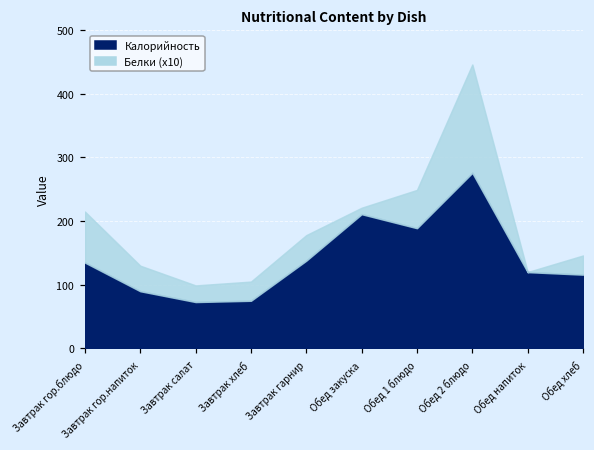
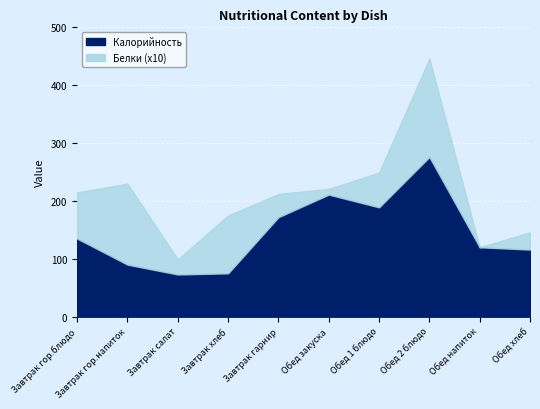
  {
    "Калорийность": {
      "Завтрак гор.блюдо": 140,
      "Завтрак гор.напиток": 90,
      "Завтрак салат": 70,
      "Завтрак хлеб": 80,
-     "Завтрак гарнир": 140,
+     "Завтрак гарнир": 170,
      "Обед закуска": 210,
      "Обед 1 блюдо": 190,
      "Обед 2 блюдо": 280,
      "Обед хлеб": 120
    },
    "Белки (x10)": {
      "Завтрак гор.блюдо": 80,
-     "Завтрак гор.напиток": 40,
+     "Завтрак гор.напиток": 140,
      "Завтрак салат": 30,
-     "Завтрак хлеб": 30,
+     "Завтрак хлеб": 100,
      "Завтрак гарнир": 40,
      "Обед закуска": 10,
      "Обед 1 блюдо": 60,
      "Обед 2 блюдо": 170,
      "Обед хлеб": 30
    }
  }
